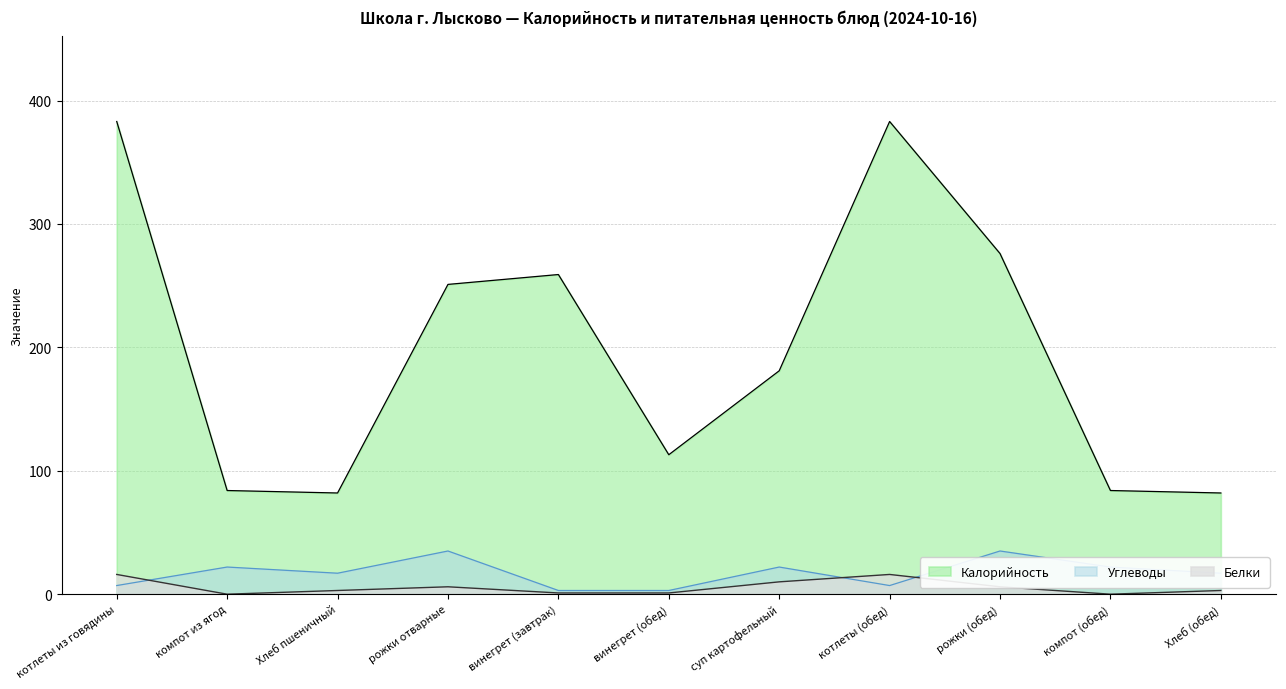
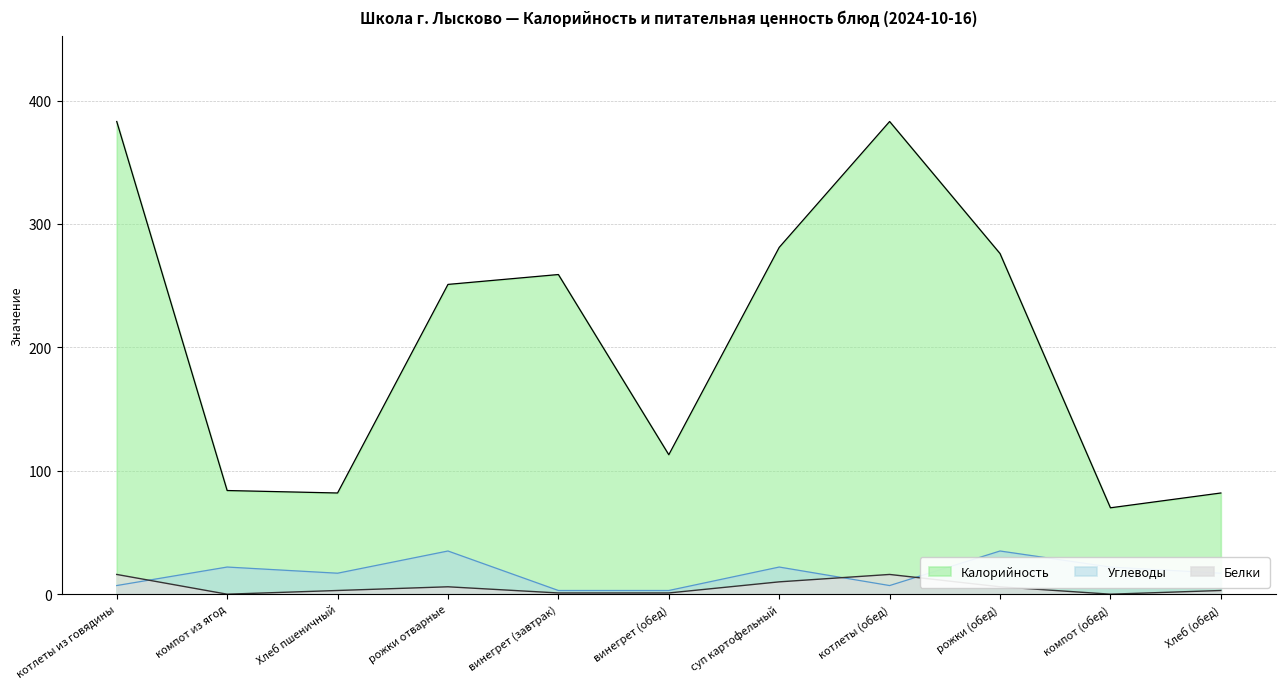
  {
    "Калорийность": {
      "котлеты из говядины": 383,
      "компот из ягод": 84,
      "Хлеб пшеничный": 82,
      "рожки отварные": 251,
      "винегрет (завтрак)": 259,
      "винегрет (обед)": 113,
-     "суп картофельный": 181,
+     "суп картофельный": 281,
      "котлеты (обед)": 383,
      "рожки (обед)": 276,
-     "компот (обед)": 84,
+     "компот (обед)": 70,
      "Хлеб (обед)": 82
    }
  }
